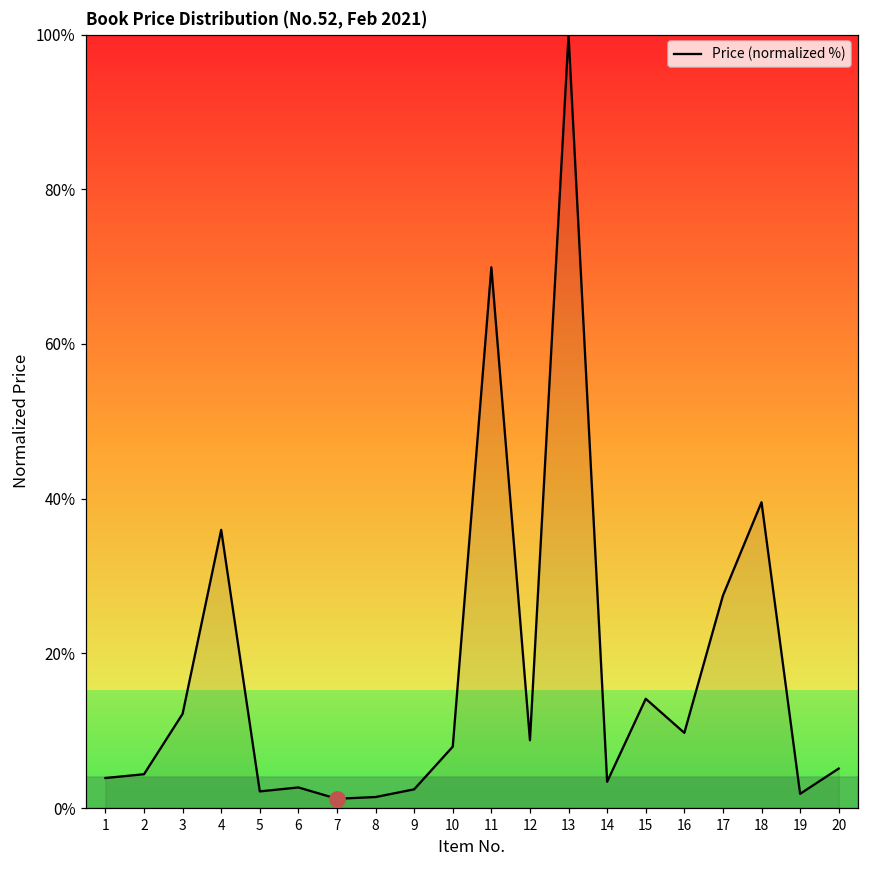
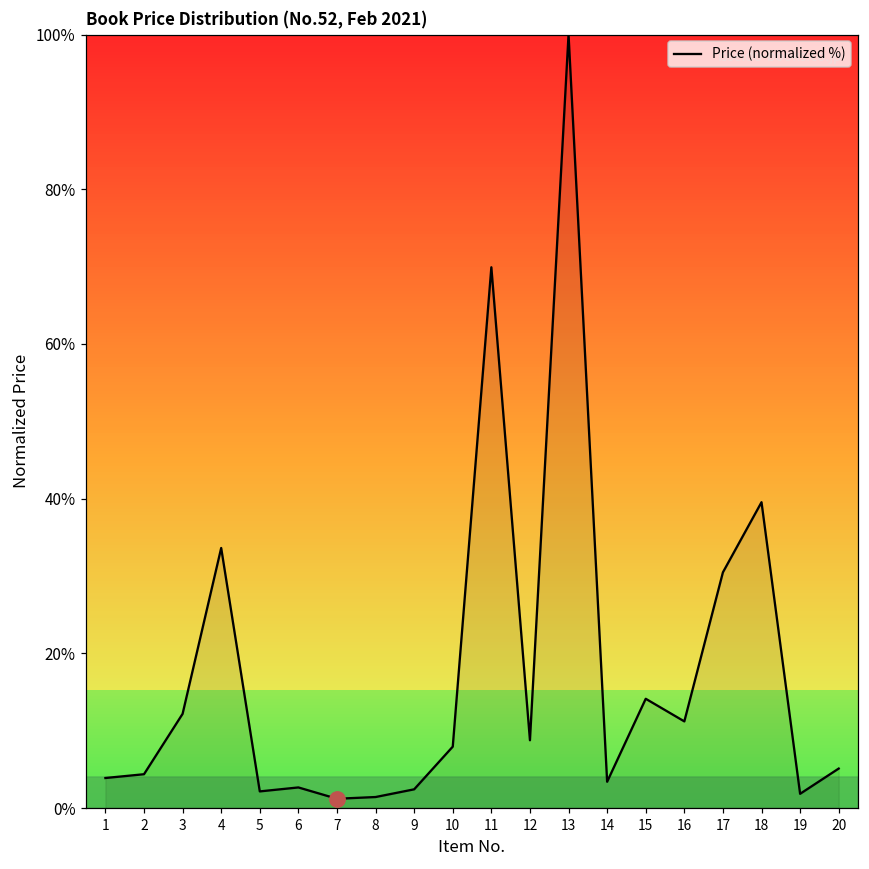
  {
    "Price (normalized %)": {
      "2": "4%",
      "3": "12%",
-     "4": "36%",
+     "4": "34%",
      "10": "8%",
      "11": "70%",
      "12": "9%",
      "13": "100%",
      "15": "14%",
-     "16": "10%",
-     "17": "27%",
+     "16": "11%",
+     "17": "30%",
      "18": "40%",
      "20": "5%"
    }
  }
